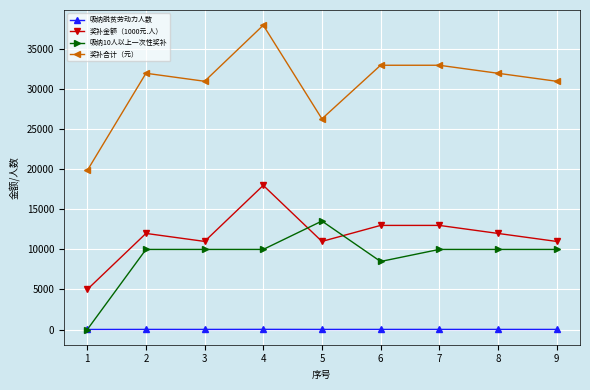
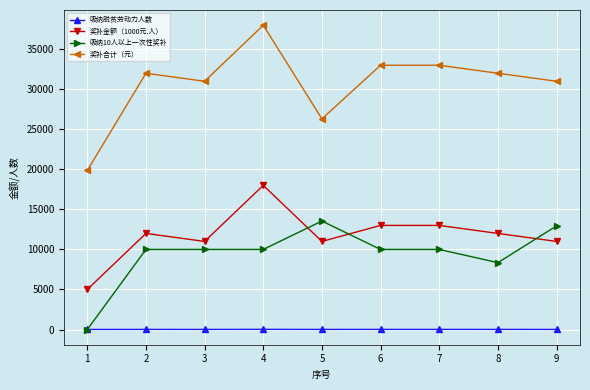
  {
    "吸纳脱贫劳动力人数": {
      "2": 0,
      "3": 0,
      "4": 0,
      "5": 0,
      "6": 0,
      "7": 0,
      "8": 0,
      "9": 0
    },
    "奖补金额（1000元.人）": {
      "1": 5000,
      "2": 12000,
      "3": 11000,
      "4": 18000,
      "5": 11000,
      "6": 13000,
      "7": 13000,
      "8": 12000,
      "9": 11000
    },
    "吸纳10人以上一次性奖补": {
      "2": 10000,
      "3": 10000,
      "4": 10000,
      "5": 14000,
-     "6": 8000,
+     "6": 10000,
      "7": 10000,
-     "8": 10000,
-     "9": 10000
+     "8": 8000,
+     "9": 13000
    },
    "奖补合计（元）": {
      "1": 20000,
      "2": 32000,
      "3": 31000,
      "4": 38000,
      "5": 26000,
      "6": 33000,
      "7": 33000,
      "8": 32000,
      "9": 31000
    }
  }
